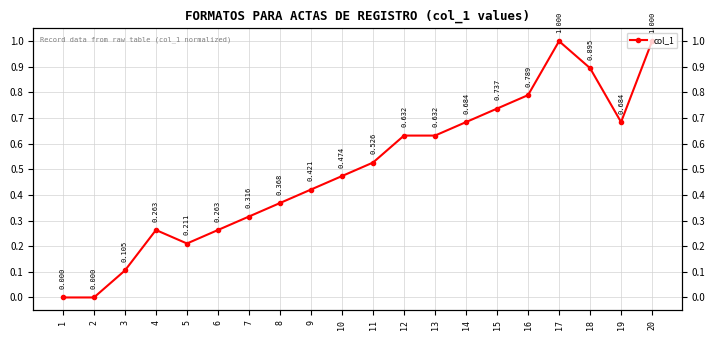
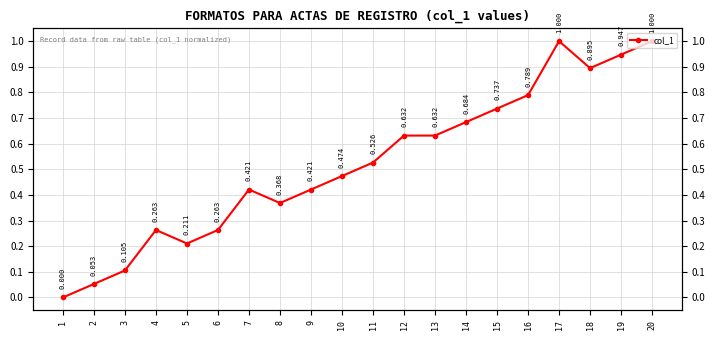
  {
    "1": 0.000,
-   "2": 0.000,
+   "2": 0.053,
    "3": 0.105,
    "4": 0.263,
    "5": 0.211,
    "6": 0.263,
-   "7": 0.316,
+   "7": 0.421,
    "8": 0.368,
    "9": 0.421,
    "10": 0.474,
    "11": 0.526,
    "12": 0.632,
    "13": 0.632,
    "14": 0.684,
    "15": 0.737,
    "16": 0.789,
    "17": 1.000,
    "18": 0.895,
-   "19": 0.684
+   "19": 0.947
  }
